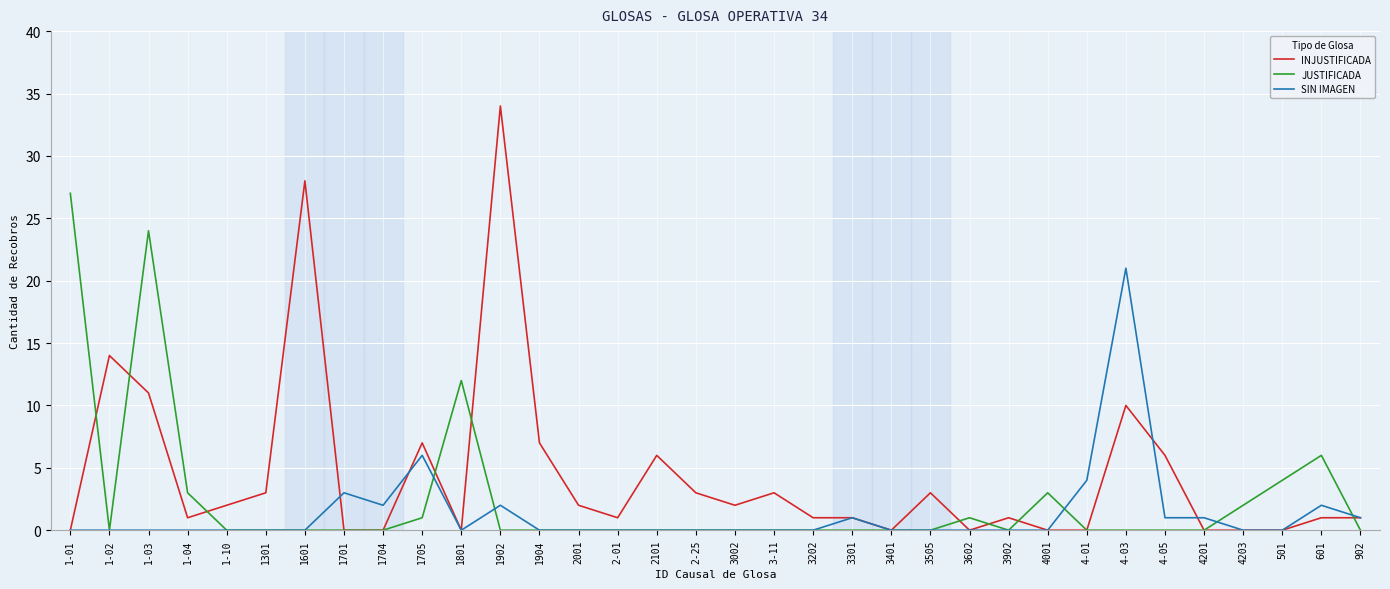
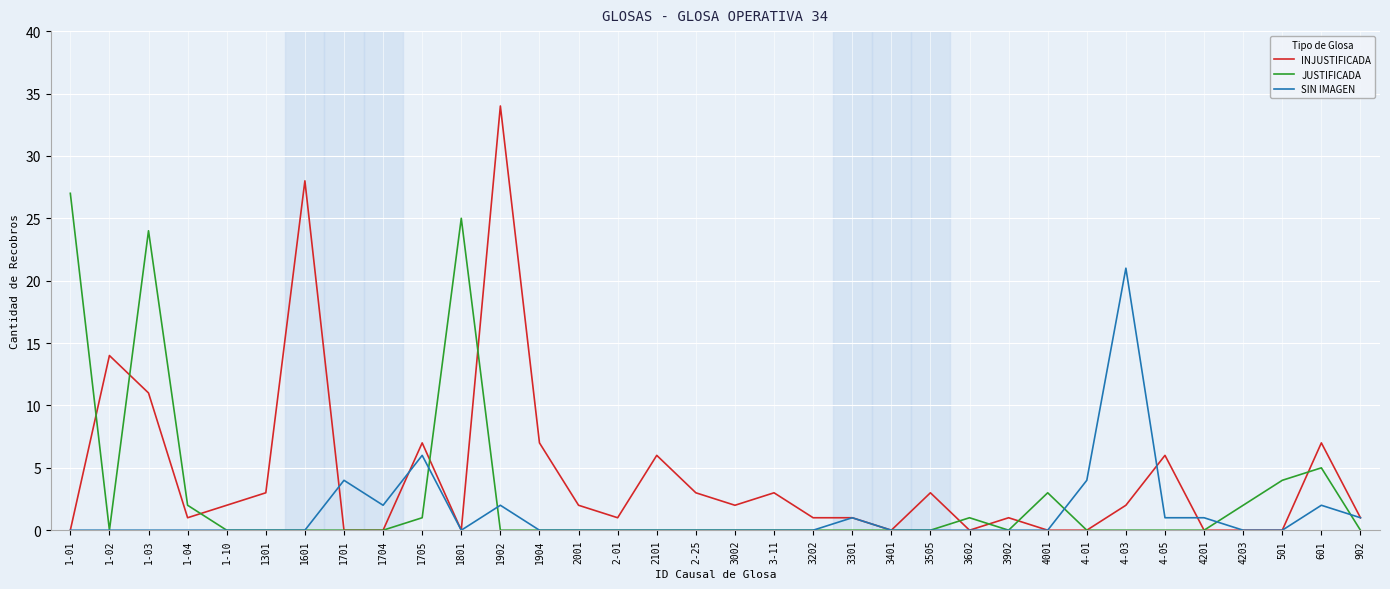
  {
    "INJUSTIFICADA": {
      "1-02": 14,
      "1-03": 11,
      "1-04": 1,
      "1-10": 2,
      "1301": 3,
      "1601": 28,
      "1705": 7,
      "1902": 34,
      "1904": 7,
      "2001": 2,
      "2-01": 1,
      "2101": 6,
      "2-25": 3,
      "3002": 2,
      "3-11": 3,
      "3202": 1,
      "3505": 3,
      "3902": 1,
-     "4-03": 10,
+     "4-03": 2,
      "4-05": 6,
-     "601": 1
+     "601": 7
    },
    "JUSTIFICADA": {
      "1-01": 27,
      "1-03": 24,
-     "1-04": 3,
+     "1-04": 2,
      "1705": 1,
-     "1801": 12,
+     "1801": 25,
      "1902": 0,
      "3301": 0,
      "3602": 1,
      "4001": 3,
      "4-03": 0,
      "4-05": 0,
      "4203": 2,
      "501": 4,
-     "601": 6,
+     "601": 5,
      "902": 0
    },
    "SIN IMAGEN": {
      "1-03": 0,
      "1-04": 0,
-     "1701": 3,
+     "1701": 4,
      "1704": 2,
      "1705": 6,
      "1902": 2,
      "4-01": 4,
      "4-03": 21,
      "4-05": 1,
      "4201": 1,
      "601": 2
    }
  }
